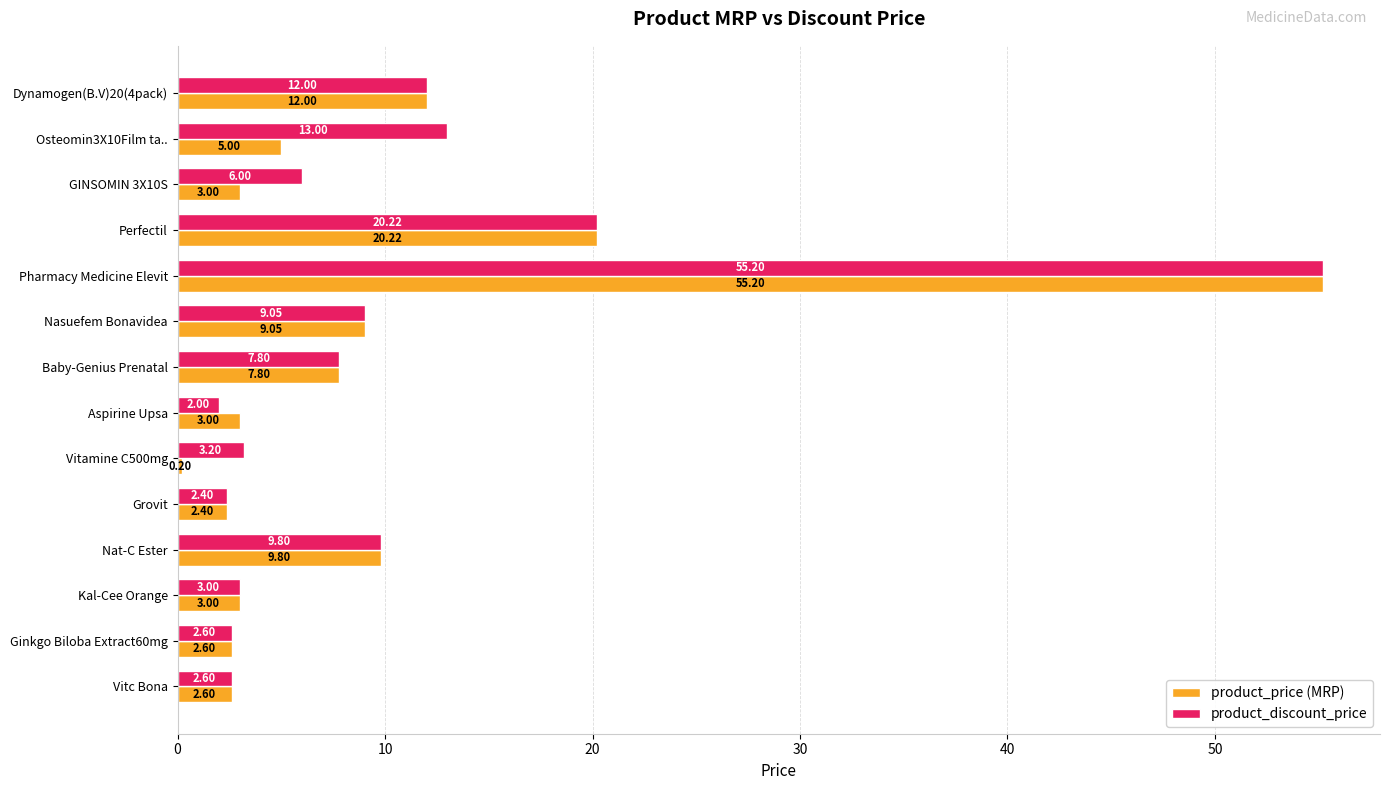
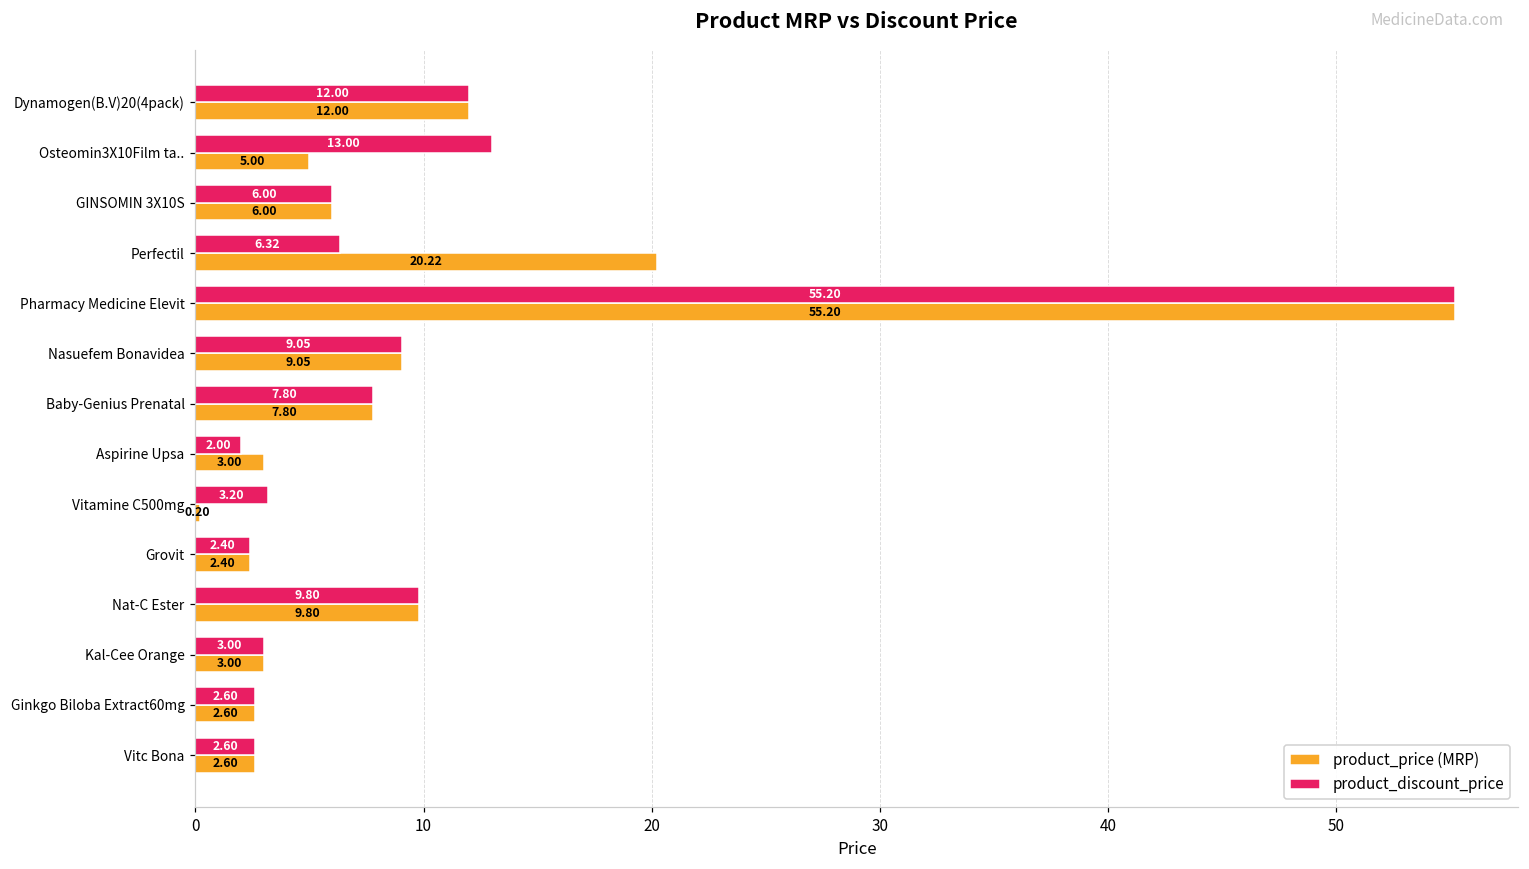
  {
    "product_price (MRP)": {
      "Dynamogen(B.V)20(4pack)": 12.00,
      "Osteomin3X10Film ta..": 5.00,
-     "GINSOMIN 3X10S": 3.00,
+     "GINSOMIN 3X10S": 6.00,
      "Perfectil": 20.22,
      "Pharmacy Medicine Elevit": 55.20,
      "Nasuefem Bonavidea": 9.05,
      "Baby-Genius Prenatal": 7.80,
      "Aspirine Upsa": 3.00,
      "Vitamine C500mg": 0.20,
      "Grovit": 2.40,
      "Nat-C Ester": 9.80,
      "Kal-Cee Orange": 3.00,
      "Ginkgo Biloba Extract60mg": 2.60,
      "Vitc Bona": 2.60
    },
    "product_discount_price": {
      "Dynamogen(B.V)20(4pack)": 12.00,
      "Osteomin3X10Film ta..": 13.00,
      "GINSOMIN 3X10S": 6.00,
-     "Perfectil": 20.22,
+     "Perfectil": 6.32,
      "Pharmacy Medicine Elevit": 55.20,
      "Nasuefem Bonavidea": 9.05,
      "Baby-Genius Prenatal": 7.80,
      "Aspirine Upsa": 2.00,
      "Vitamine C500mg": 3.20,
      "Grovit": 2.40,
      "Nat-C Ester": 9.80,
      "Kal-Cee Orange": 3.00,
      "Ginkgo Biloba Extract60mg": 2.60,
      "Vitc Bona": 2.60
    }
  }
